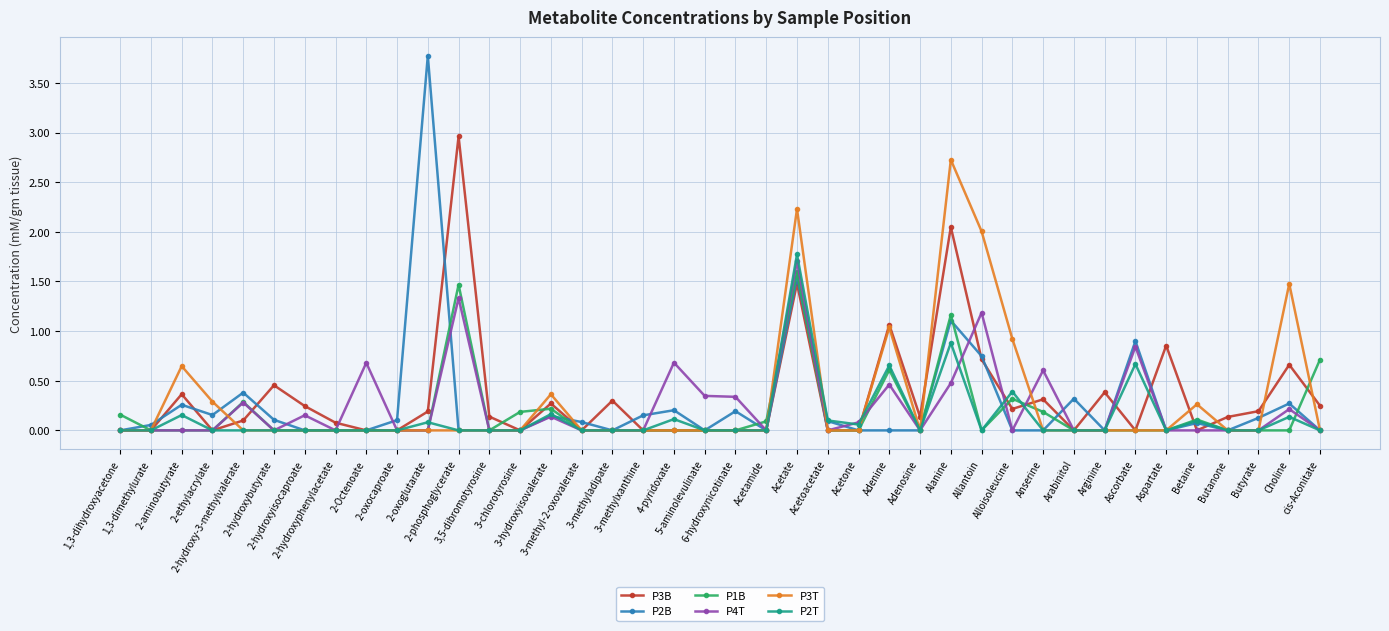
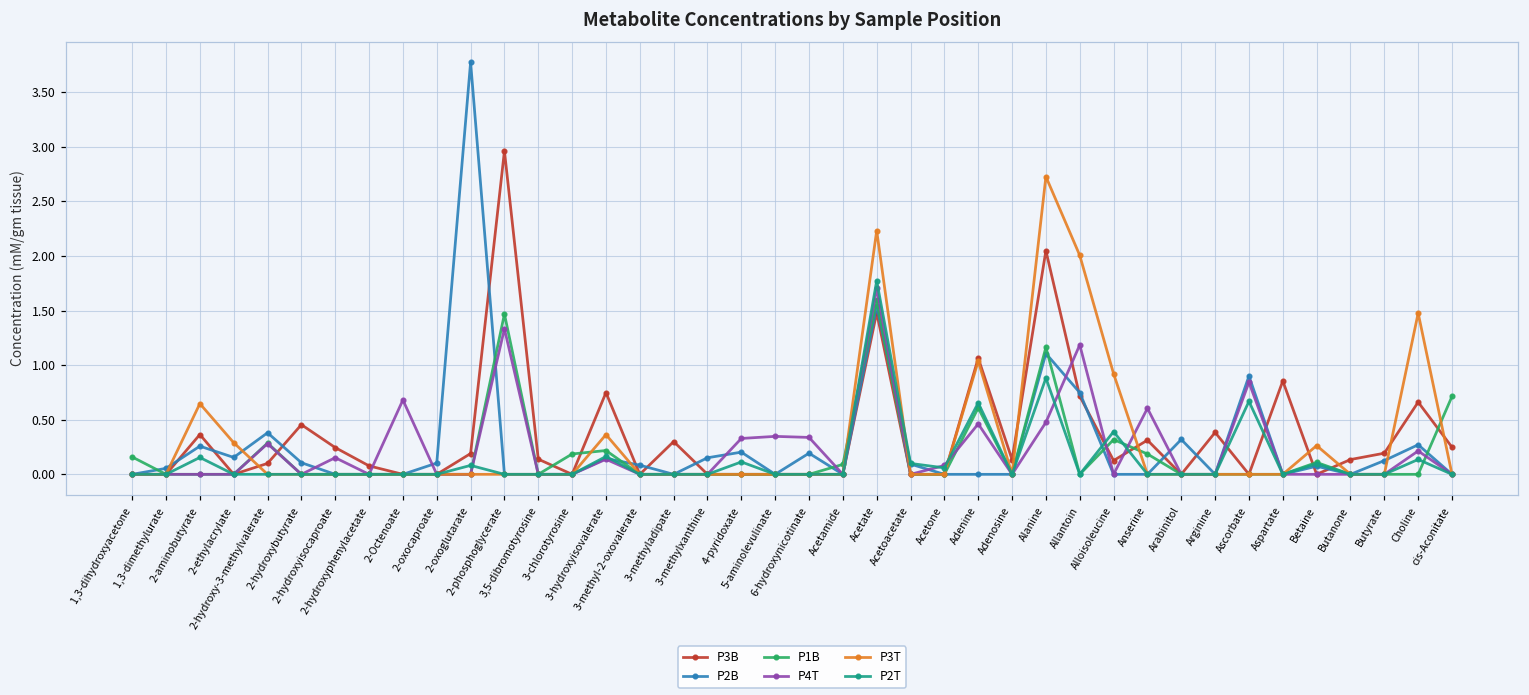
  {
    "P3B": {
      "2-aminobutyrate": 0.4,
      "2-hydroxy-3-methylvalerate": 0.1,
      "2-hydroxybutyrate": 0.5,
      "2-hydroxyisocaproate": 0.2,
      "2-hydroxyphenylacetate": 0.1,
      "2-oxoglutarate": 0.2,
      "2-phosphoglycerate": 3.0,
      "3,5-dibromotyrosine": 0.1,
-     "3-hydroxyisovalerate": 0.3,
+     "3-hydroxyisovalerate": 0.7,
      "3-methyladipate": 0.3,
      "Acetate": 1.5,
      "Adenine": 1.1,
      "Adenosine": 0.1,
      "Alanine": 2.0,
      "Allantoin": 0.7,
-     "Alloisoleucine": 0.2,
+     "Alloisoleucine": 0.1,
      "Anserine": 0.3,
      "Arginine": 0.4,
      "Aspartate": 0.9,
      "Butanone": 0.1,
      "Butyrate": 0.2,
      "Choline": 0.7,
      "cis-Aconitate": 0.2
    },
    "P2B": {
      "1,3-dimethylurate": 0.1,
      "2-aminobutyrate": 0.3,
      "2-ethylacrylate": 0.2,
      "2-hydroxy-3-methylvalerate": 0.4,
      "2-hydroxybutyrate": 0.1,
      "2-oxocaproate": 0.1,
      "2-oxoglutarate": 3.8,
      "3-methyl-2-oxovalerate": 0.1,
      "3-methylxanthine": 0.2,
      "4-pyridoxate": 0.2,
      "6-hydroxynicotinate": 0.2,
      "Acetate": 1.5,
      "Adenine": 0.0,
      "Alanine": 1.1,
      "Allantoin": 0.7,
      "Arabinitol": 0.3,
      "Ascorbate": 0.9,
      "Butyrate": 0.1,
      "Choline": 0.3
    },
    "P4T": {
      "2-hydroxyisocaproate": 0.2,
      "2-Octenoate": 0.7,
      "2-phosphoglycerate": 1.3,
-     "4-pyridoxate": 0.7,
+     "4-pyridoxate": 0.3,
      "5-aminolevulinate": 0.3,
      "6-hydroxynicotinate": 0.3,
      "Acetate": 1.7,
      "Adenine": 0.5,
      "Alanine": 0.5,
      "Allantoin": 1.2,
      "Anserine": 0.6,
      "Ascorbate": 0.8,
      "Choline": 0.2
    },
    "P3T": {
      "2-aminobutyrate": 0.6,
      "2-ethylacrylate": 0.3,
      "3-hydroxyisovalerate": 0.4,
      "Acetate": 2.2,
      "Adenine": 1.0,
      "Alanine": 2.7,
      "Allantoin": 2.0,
      "Alloisoleucine": 0.9,
      "Betaine": 0.3,
      "Choline": 1.5
    }
  }
